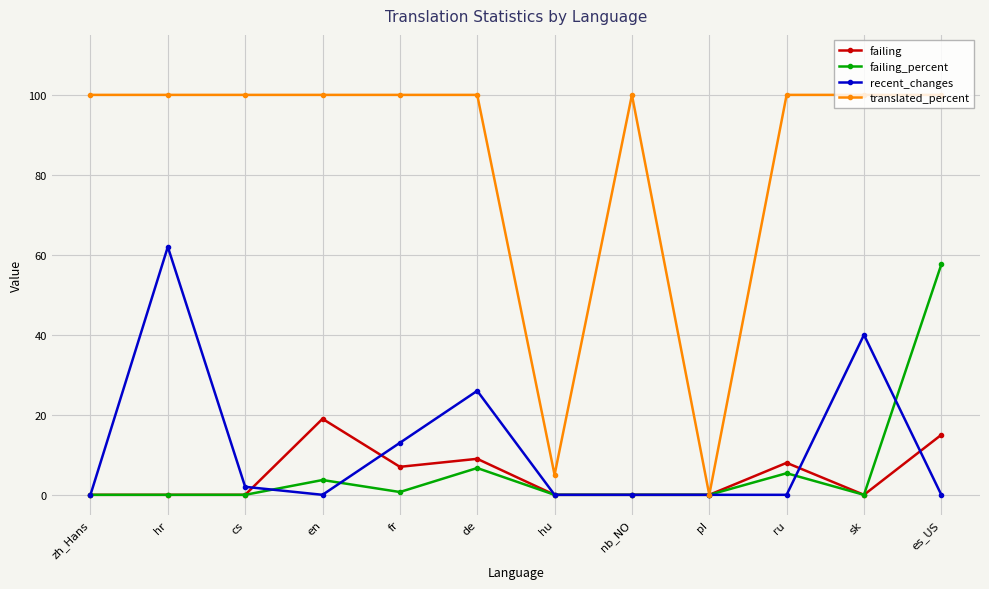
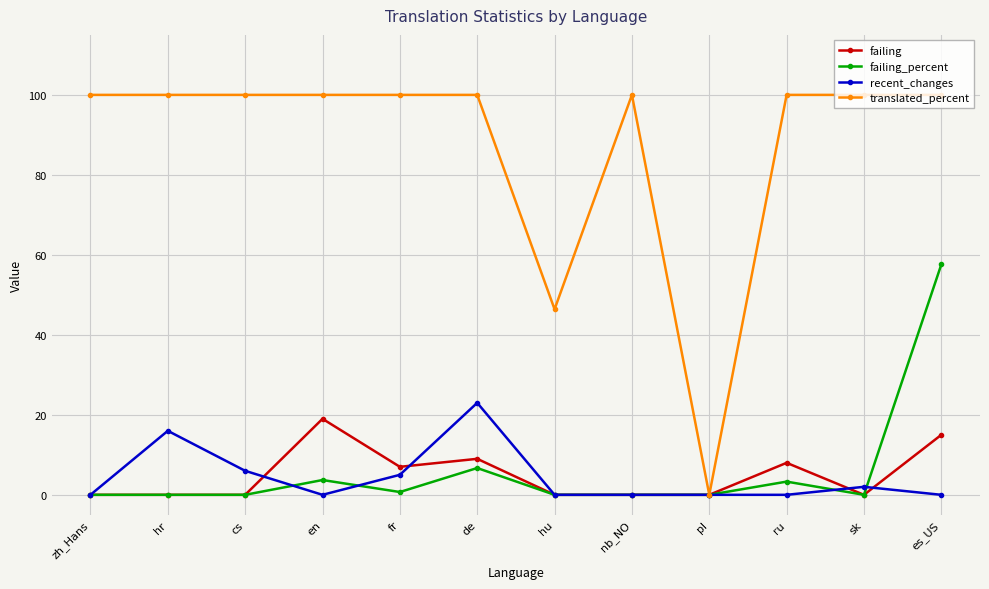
  {
    "failing": {
      "en": 19,
      "fr": 7,
      "de": 9,
      "ru": 8,
      "es_US": 15
    },
    "failing_percent": {
      "en": 4,
      "fr": 1,
      "de": 7,
-     "ru": 5,
+     "ru": 3,
      "es_US": 58
    },
    "recent_changes": {
-     "hr": 62,
-     "cs": 2,
+     "hr": 16,
+     "cs": 6,
      "en": 0,
-     "fr": 13,
-     "de": 26,
+     "fr": 5,
+     "de": 23,
      "ru": 0,
-     "sk": 40,
+     "sk": 2,
      "es_US": 0
    },
    "translated_percent": {
      "zh_Hans": 100,
      "hr": 100,
      "cs": 100,
      "en": 100,
      "fr": 100,
      "de": 100,
-     "hu": 5,
+     "hu": 46,
      "nb_NO": 100,
      "ru": 100
    }
  }
